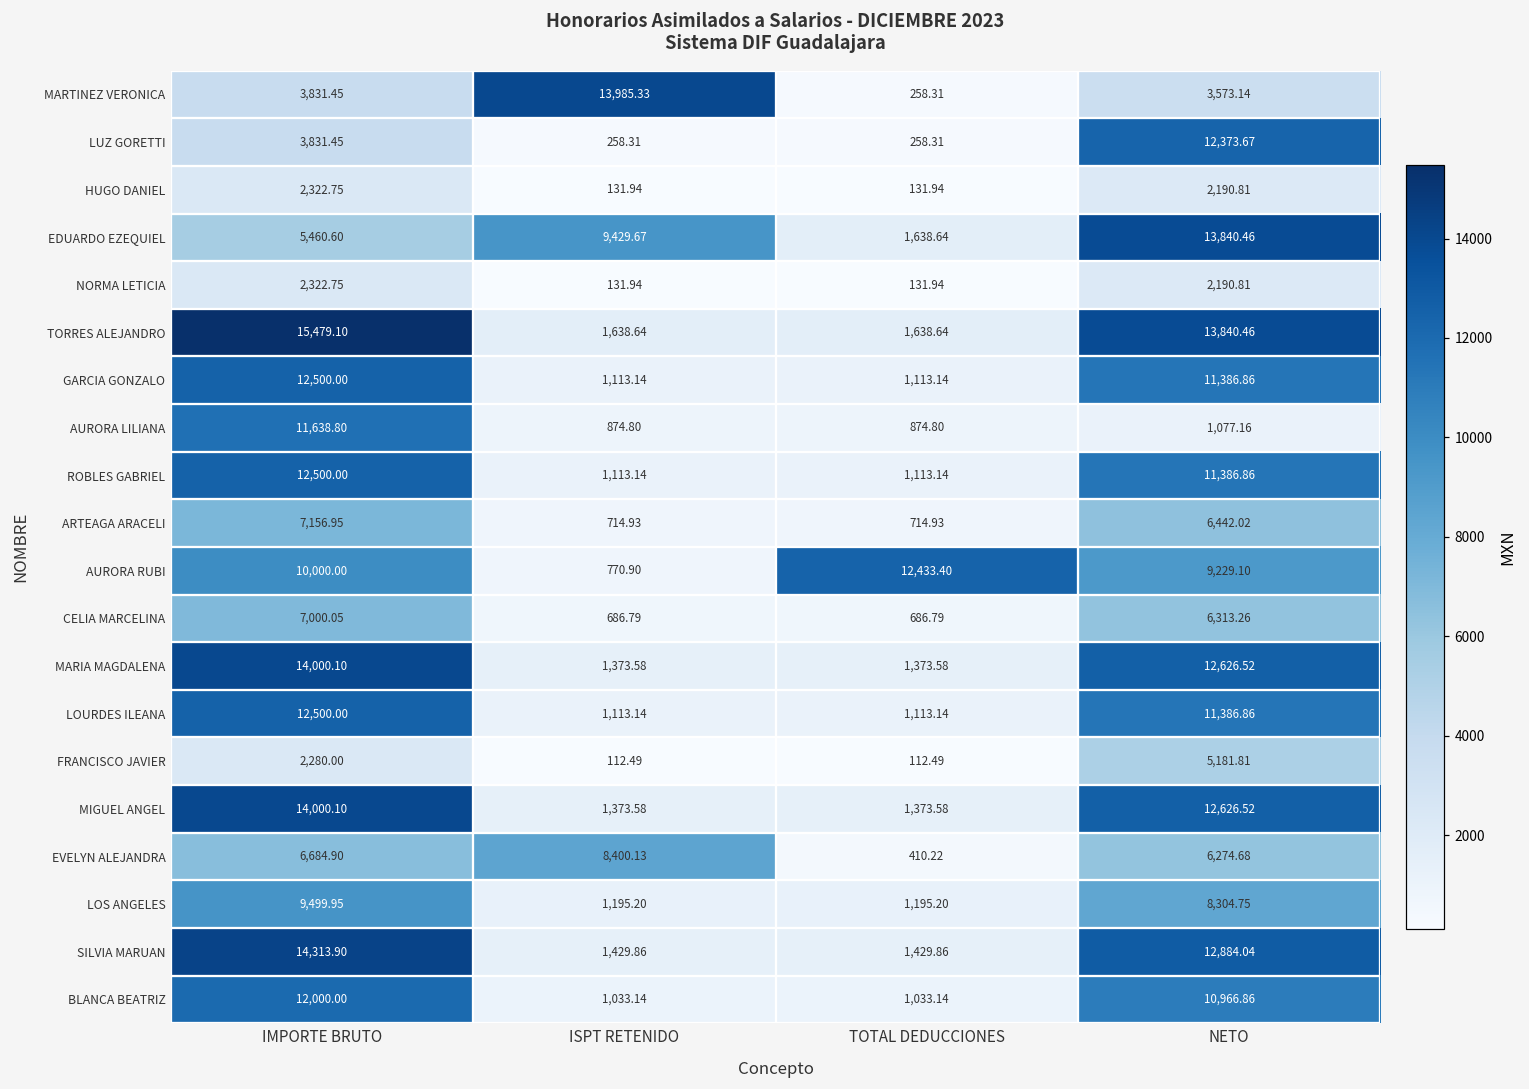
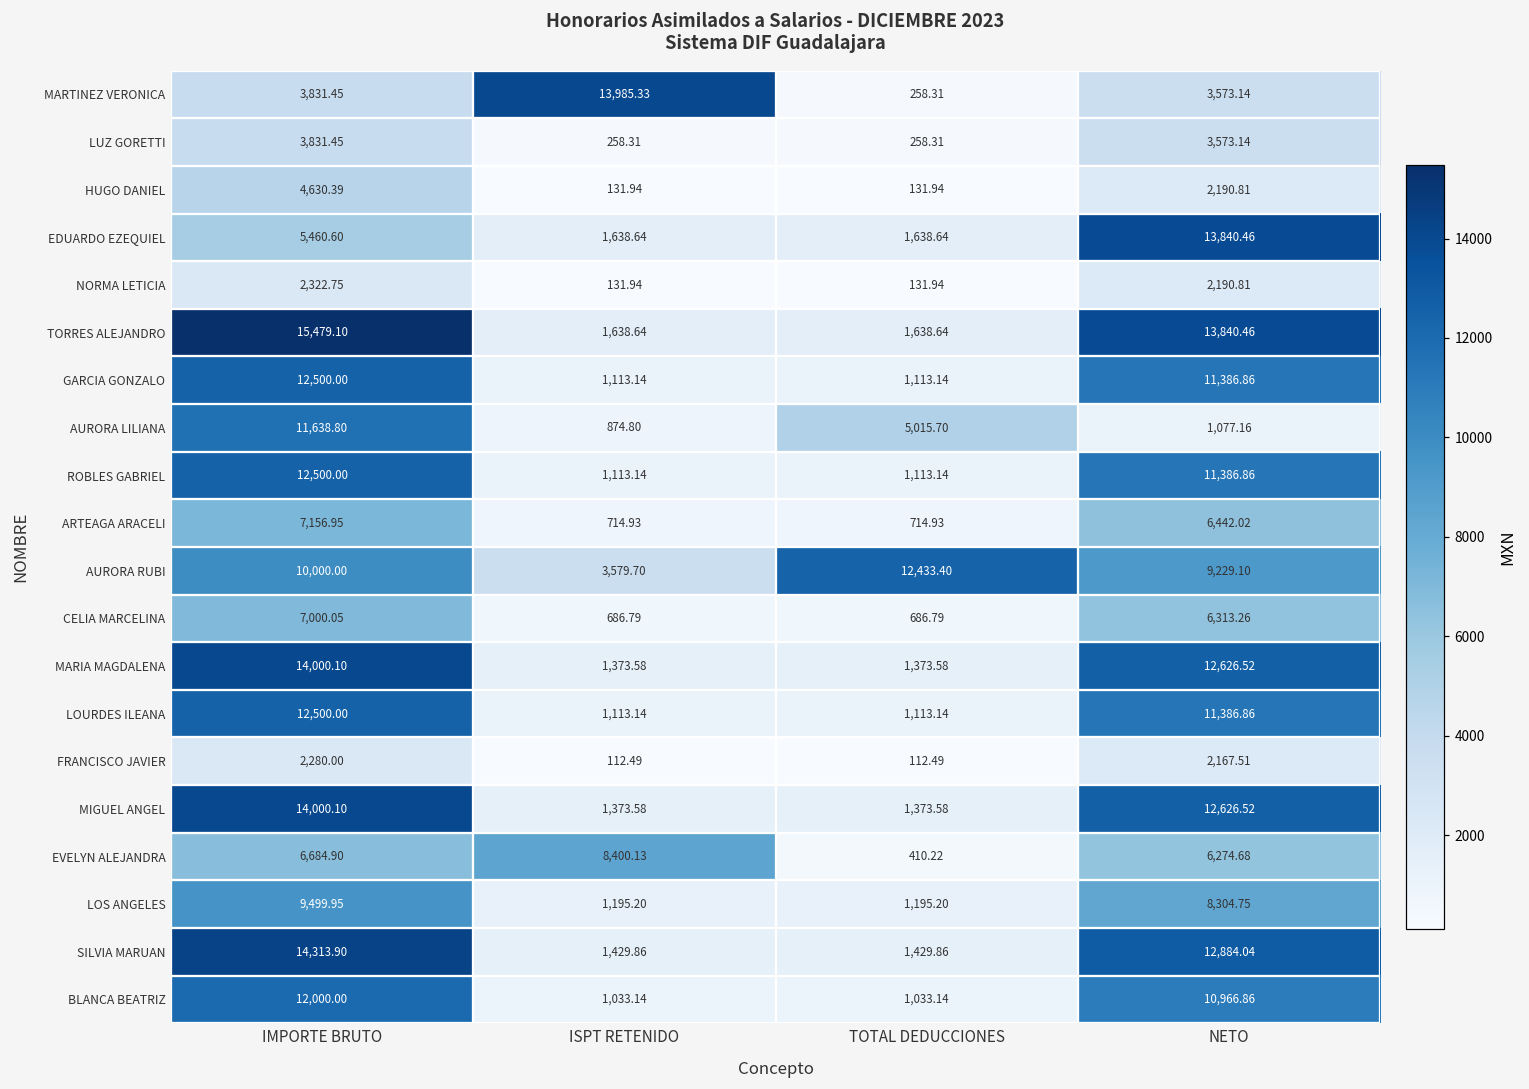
  {
    "MARTINEZ VERONICA": {
      "IMPORTE BRUTO": "3,831.45",
      "ISPT RETENIDO": "13,985.33",
      "TOTAL DEDUCCIONES": "258.31",
      "NETO": "3,573.14"
    },
    "LUZ GORETTI": {
      "IMPORTE BRUTO": "3,831.45",
      "ISPT RETENIDO": "258.31",
      "TOTAL DEDUCCIONES": "258.31",
-     "NETO": "12,373.67"
+     "NETO": "3,573.14"
    },
    "HUGO DANIEL": {
-     "IMPORTE BRUTO": "2,322.75",
+     "IMPORTE BRUTO": "4,630.39",
      "ISPT RETENIDO": "131.94",
      "TOTAL DEDUCCIONES": "131.94",
      "NETO": "2,190.81"
    },
    "EDUARDO EZEQUIEL": {
      "IMPORTE BRUTO": "5,460.60",
-     "ISPT RETENIDO": "9,429.67",
+     "ISPT RETENIDO": "1,638.64",
      "TOTAL DEDUCCIONES": "1,638.64",
      "NETO": "13,840.46"
    },
    "NORMA LETICIA": {
      "IMPORTE BRUTO": "2,322.75",
      "ISPT RETENIDO": "131.94",
      "TOTAL DEDUCCIONES": "131.94",
      "NETO": "2,190.81"
    },
    "TORRES ALEJANDRO": {
      "IMPORTE BRUTO": "15,479.10",
      "ISPT RETENIDO": "1,638.64",
      "TOTAL DEDUCCIONES": "1,638.64",
      "NETO": "13,840.46"
    },
    "GARCIA GONZALO": {
      "IMPORTE BRUTO": "12,500.00",
      "ISPT RETENIDO": "1,113.14",
      "TOTAL DEDUCCIONES": "1,113.14",
      "NETO": "11,386.86"
    },
    "AURORA LILIANA": {
      "IMPORTE BRUTO": "11,638.80",
      "ISPT RETENIDO": "874.80",
-     "TOTAL DEDUCCIONES": "874.80",
+     "TOTAL DEDUCCIONES": "5,015.70",
      "NETO": "1,077.16"
    },
    "ROBLES GABRIEL": {
      "IMPORTE BRUTO": "12,500.00",
      "ISPT RETENIDO": "1,113.14",
      "TOTAL DEDUCCIONES": "1,113.14",
      "NETO": "11,386.86"
    },
    "ARTEAGA ARACELI": {
      "IMPORTE BRUTO": "7,156.95",
      "ISPT RETENIDO": "714.93",
      "TOTAL DEDUCCIONES": "714.93",
      "NETO": "6,442.02"
    },
    "AURORA RUBI": {
      "IMPORTE BRUTO": "10,000.00",
-     "ISPT RETENIDO": "770.90",
+     "ISPT RETENIDO": "3,579.70",
      "TOTAL DEDUCCIONES": "12,433.40",
      "NETO": "9,229.10"
    },
    "CELIA MARCELINA": {
      "IMPORTE BRUTO": "7,000.05",
      "ISPT RETENIDO": "686.79",
      "TOTAL DEDUCCIONES": "686.79",
      "NETO": "6,313.26"
    },
    "MARIA MAGDALENA": {
      "IMPORTE BRUTO": "14,000.10",
      "ISPT RETENIDO": "1,373.58",
      "TOTAL DEDUCCIONES": "1,373.58",
      "NETO": "12,626.52"
    },
    "LOURDES ILEANA": {
      "IMPORTE BRUTO": "12,500.00",
      "ISPT RETENIDO": "1,113.14",
      "TOTAL DEDUCCIONES": "1,113.14",
      "NETO": "11,386.86"
    },
    "FRANCISCO JAVIER": {
      "IMPORTE BRUTO": "2,280.00",
      "ISPT RETENIDO": "112.49",
      "TOTAL DEDUCCIONES": "112.49",
-     "NETO": "5,181.81"
+     "NETO": "2,167.51"
    },
    "MIGUEL ANGEL": {
      "IMPORTE BRUTO": "14,000.10",
      "ISPT RETENIDO": "1,373.58",
      "TOTAL DEDUCCIONES": "1,373.58",
      "NETO": "12,626.52"
    },
    "EVELYN ALEJANDRA": {
      "IMPORTE BRUTO": "6,684.90",
      "ISPT RETENIDO": "8,400.13",
      "TOTAL DEDUCCIONES": "410.22",
      "NETO": "6,274.68"
    },
    "LOS ANGELES": {
      "IMPORTE BRUTO": "9,499.95",
      "ISPT RETENIDO": "1,195.20",
      "TOTAL DEDUCCIONES": "1,195.20",
      "NETO": "8,304.75"
    },
    "SILVIA MARUAN": {
      "IMPORTE BRUTO": "14,313.90",
      "ISPT RETENIDO": "1,429.86",
      "TOTAL DEDUCCIONES": "1,429.86",
      "NETO": "12,884.04"
    },
    "BLANCA BEATRIZ": {
      "IMPORTE BRUTO": "12,000.00",
      "ISPT RETENIDO": "1,033.14",
      "TOTAL DEDUCCIONES": "1,033.14",
      "NETO": "10,966.86"
    }
  }
